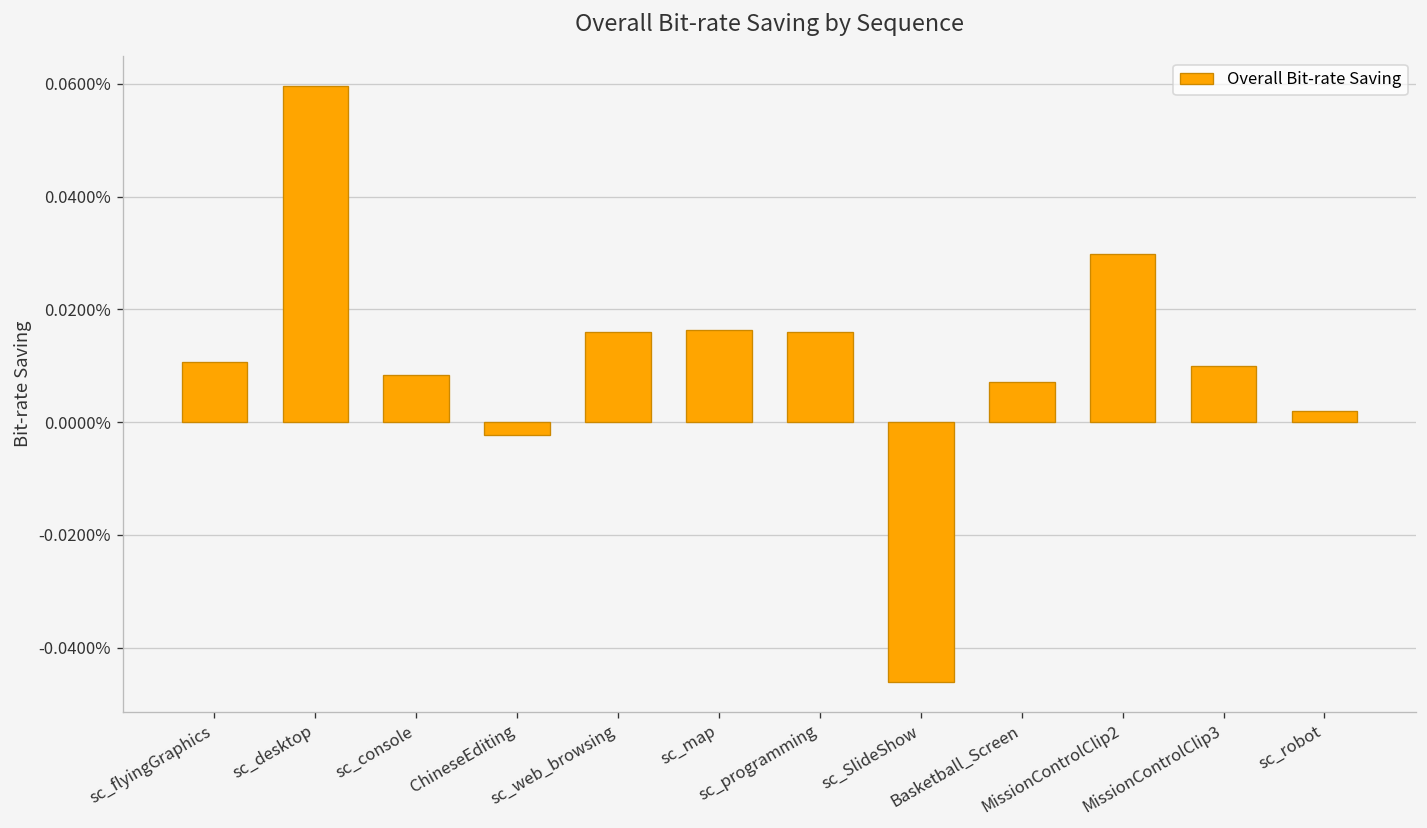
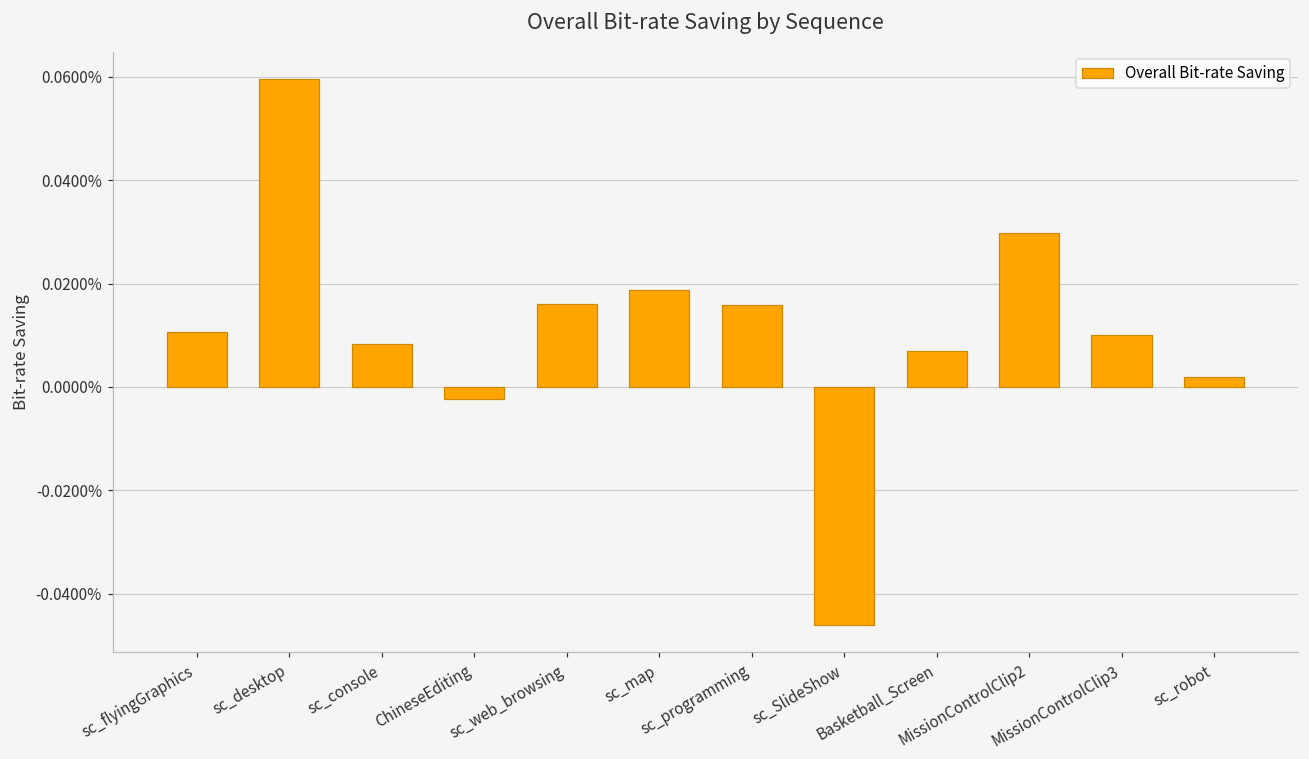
  {
    "sc_flyingGraphics": "0.011%",
    "sc_desktop": "0.060%",
    "sc_console": "0.008%",
    "ChineseEditing": "-0.002%",
    "sc_web_browsing": "0.016%",
-   "sc_map": "0.016%",
+   "sc_map": "0.019%",
    "sc_programming": "0.016%",
    "sc_SlideShow": "-0.046%",
    "Basketball_Screen": "0.007%",
    "MissionControlClip2": "0.030%",
    "MissionControlClip3": "0.010%",
    "sc_robot": "0.002%"
  }
